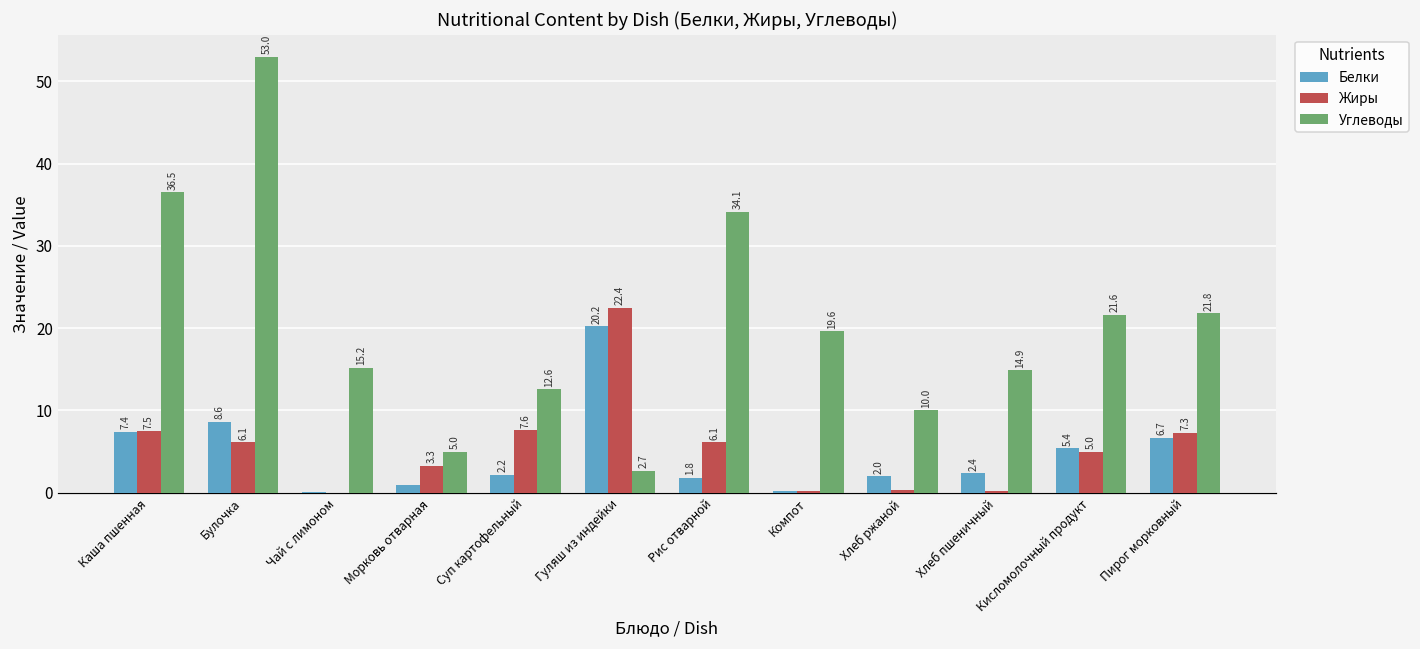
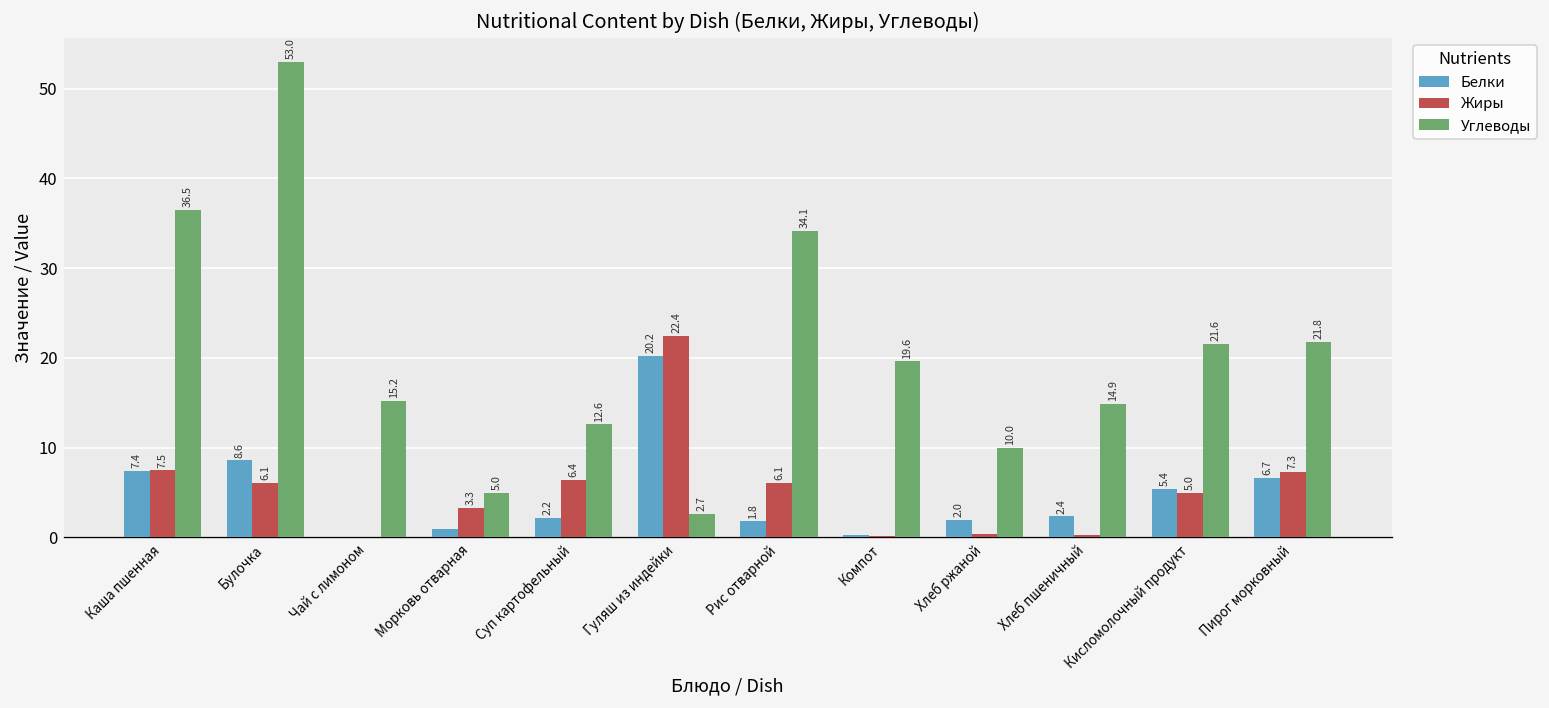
  {
    "Белки": {
      "Каша пшенная": 7.4,
      "Булочка": 8.6,
      "Суп картофельный": 2.2,
      "Гуляш из индейки": 20.2,
      "Рис отварной": 1.8,
      "Хлеб ржаной": 2.0,
      "Хлеб пшеничный": 2.4,
      "Кисломолочный продукт": 5.4,
      "Пирог морковный": 6.7
    },
    "Жиры": {
      "Каша пшенная": 7.5,
      "Булочка": 6.1,
      "Морковь отварная": 3.3,
-     "Суп картофельный": 7.6,
+     "Суп картофельный": 6.4,
      "Гуляш из индейки": 22.4,
      "Рис отварной": 6.1,
      "Кисломолочный продукт": 5.0,
      "Пирог морковный": 7.3
    },
    "Углеводы": {
      "Каша пшенная": 36.5,
      "Булочка": 53.0,
      "Чай с лимоном": 15.2,
      "Морковь отварная": 5.0,
      "Суп картофельный": 12.6,
      "Гуляш из индейки": 2.7,
      "Рис отварной": 34.1,
      "Компот": 19.6,
      "Хлеб ржаной": 10.0,
      "Хлеб пшеничный": 14.9,
      "Кисломолочный продукт": 21.6,
      "Пирог морковный": 21.8
    }
  }
